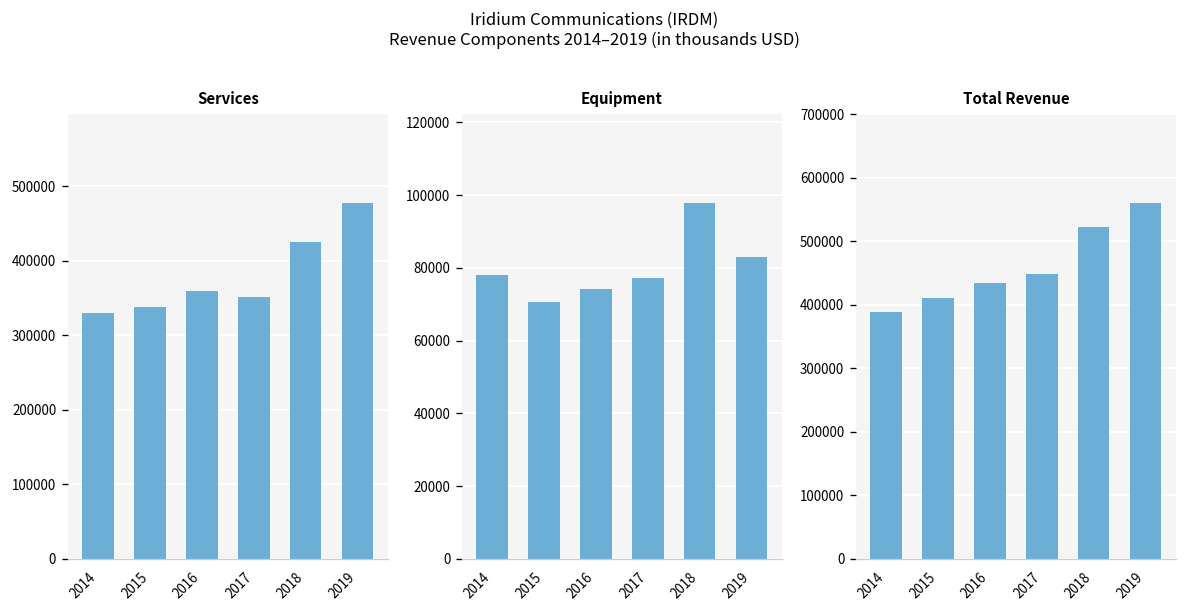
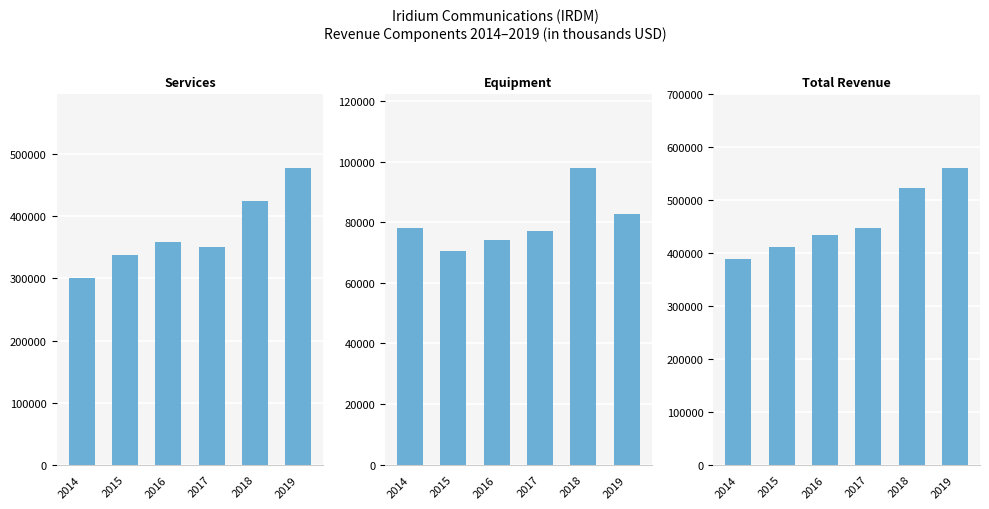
  {
    "Services": {
-     "2014": 330000,
+     "2014": 300000,
      "2015": 340000,
      "2016": 360000,
      "2017": 350000,
      "2018": 430000,
      "2019": 480000
    },
    "Equipment": {
      "2014": 78000,
      "2015": 71000,
      "2016": 74000,
      "2017": 77000,
      "2018": 98000,
      "2019": 83000
    },
    "Total Revenue": {
      "2014": 390000,
      "2015": 410000,
      "2016": 430000,
      "2017": 450000,
      "2018": 520000,
      "2019": 560000
    }
  }
